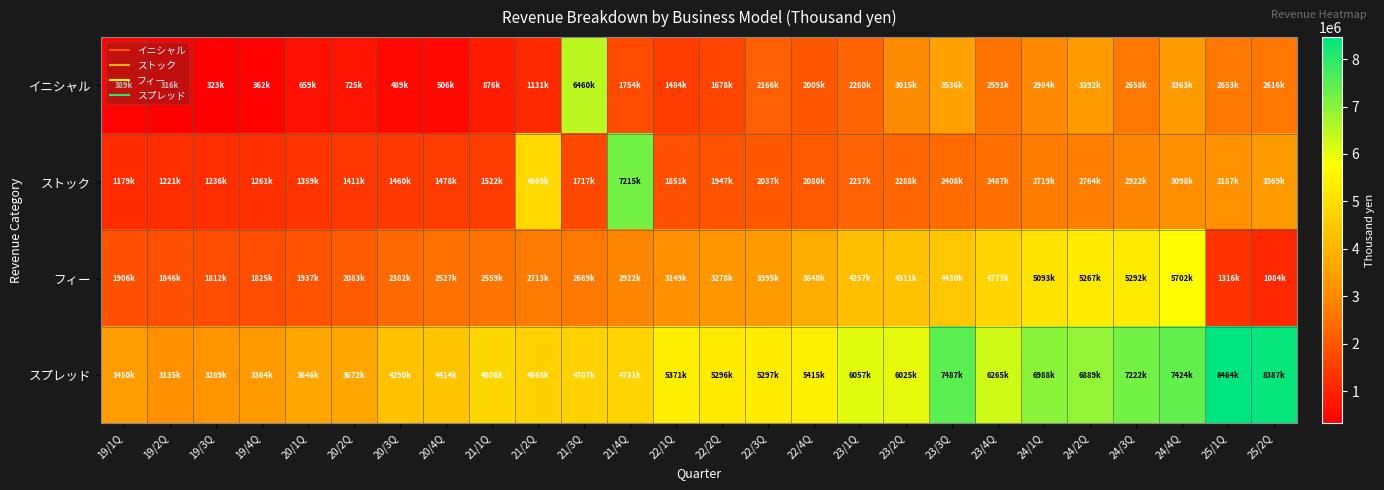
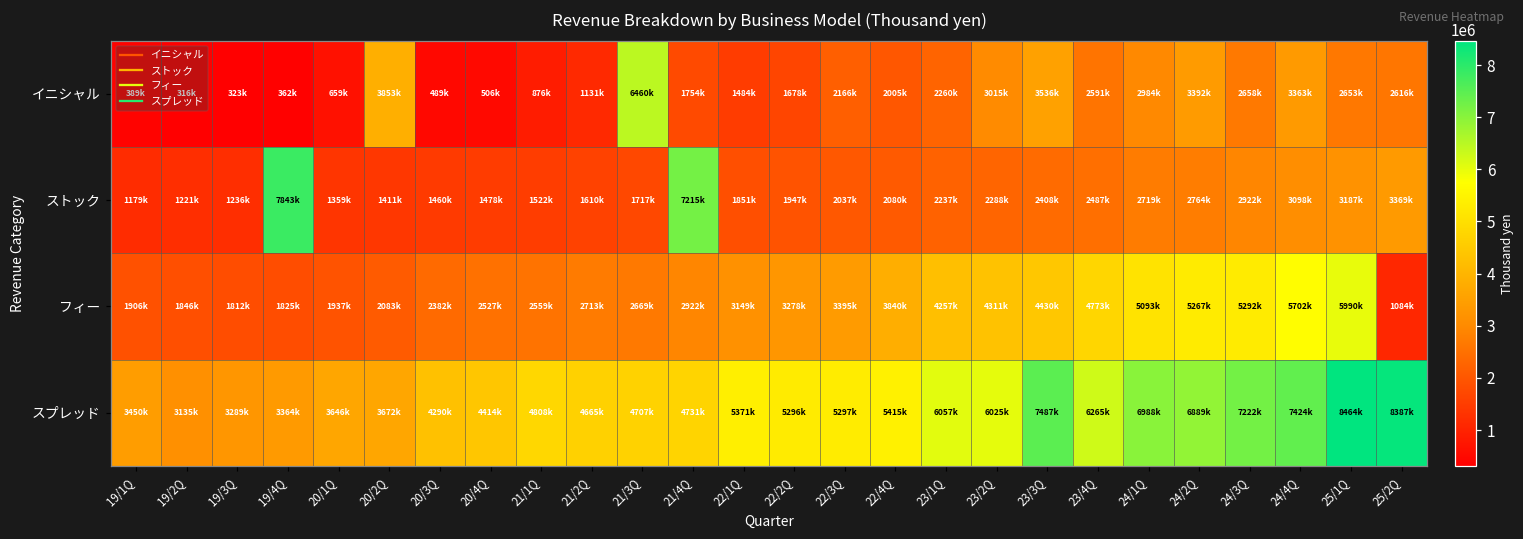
  {
    "イニシャル": {
      "19/3Q": "323k",
      "19/4Q": "362k",
      "20/1Q": "659k",
-     "20/2Q": "725k",
+     "20/2Q": "3853k",
      "20/3Q": "489k",
      "20/4Q": "506k",
      "21/1Q": "876k",
      "21/2Q": "1131k",
      "21/3Q": "6460k",
      "21/4Q": "1754k",
      "22/1Q": "1484k",
      "22/2Q": "1678k",
      "22/3Q": "2166k",
      "22/4Q": "2005k",
      "23/1Q": "2260k",
      "23/2Q": "3015k",
      "23/3Q": "3536k",
      "23/4Q": "2591k",
      "24/1Q": "2984k",
      "24/2Q": "3392k",
      "24/3Q": "2658k",
      "24/4Q": "3363k",
      "25/1Q": "2653k",
      "25/2Q": "2616k"
    },
    "ストック": {
      "19/1Q": "1179k",
      "19/2Q": "1221k",
      "19/3Q": "1236k",
-     "19/4Q": "1261k",
+     "19/4Q": "7843k",
      "20/1Q": "1359k",
      "20/2Q": "1411k",
      "20/3Q": "1460k",
      "20/4Q": "1478k",
      "21/1Q": "1522k",
-     "21/2Q": "4865k",
+     "21/2Q": "1610k",
      "21/3Q": "1717k",
      "21/4Q": "7215k",
      "22/1Q": "1851k",
      "22/2Q": "1947k",
      "22/3Q": "2037k",
      "22/4Q": "2080k",
      "23/1Q": "2237k",
      "23/2Q": "2288k",
      "23/3Q": "2408k",
      "23/4Q": "2487k",
      "24/1Q": "2719k",
      "24/2Q": "2764k",
      "24/3Q": "2922k",
      "24/4Q": "3098k",
      "25/1Q": "3187k",
      "25/2Q": "3369k"
    },
    "フィー": {
      "19/1Q": "1906k",
      "19/2Q": "1846k",
      "19/3Q": "1812k",
      "19/4Q": "1825k",
      "20/1Q": "1937k",
      "20/2Q": "2083k",
      "20/3Q": "2382k",
      "20/4Q": "2527k",
      "21/1Q": "2559k",
      "21/2Q": "2713k",
      "21/3Q": "2669k",
      "21/4Q": "2922k",
      "22/1Q": "3149k",
      "22/2Q": "3278k",
      "22/3Q": "3395k",
      "22/4Q": "3840k",
      "23/1Q": "4257k",
      "23/2Q": "4311k",
      "23/3Q": "4430k",
      "23/4Q": "4773k",
      "24/1Q": "5093k",
      "24/2Q": "5267k",
      "24/3Q": "5292k",
      "24/4Q": "5702k",
-     "25/1Q": "1316k",
+     "25/1Q": "5990k",
      "25/2Q": "1084k"
    },
    "スプレッド": {
      "19/1Q": "3450k",
      "19/2Q": "3135k",
      "19/3Q": "3289k",
      "19/4Q": "3364k",
      "20/1Q": "3646k",
      "20/2Q": "3672k",
      "20/3Q": "4290k",
      "20/4Q": "4414k",
      "21/1Q": "4808k",
      "21/2Q": "4665k",
      "21/3Q": "4707k",
      "21/4Q": "4731k",
      "22/1Q": "5371k",
      "22/2Q": "5296k",
      "22/3Q": "5297k",
      "22/4Q": "5415k",
      "23/1Q": "6057k",
      "23/2Q": "6025k",
      "23/3Q": "7487k",
      "23/4Q": "6265k",
      "24/1Q": "6988k",
      "24/2Q": "6889k",
      "24/3Q": "7222k",
      "24/4Q": "7424k",
      "25/1Q": "8464k",
      "25/2Q": "8387k"
    }
  }
